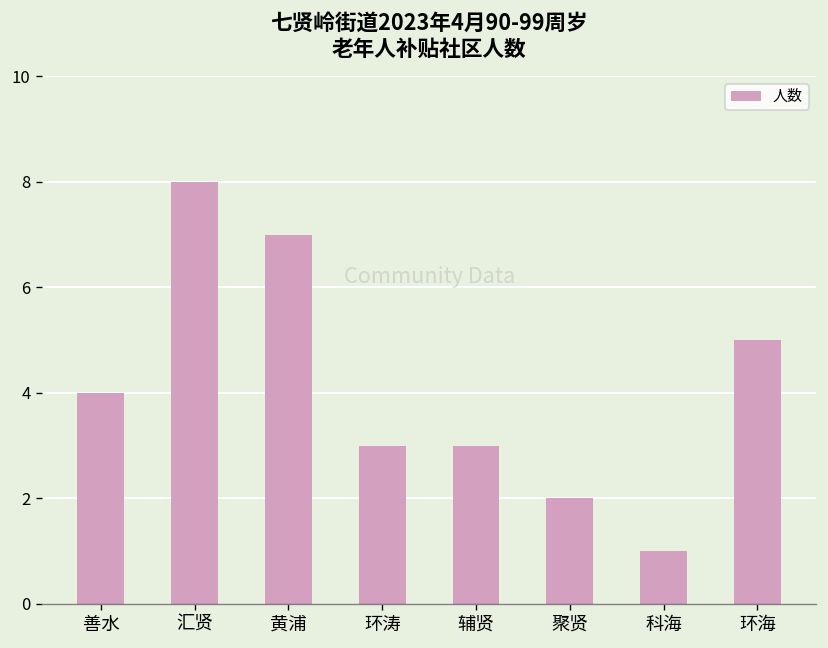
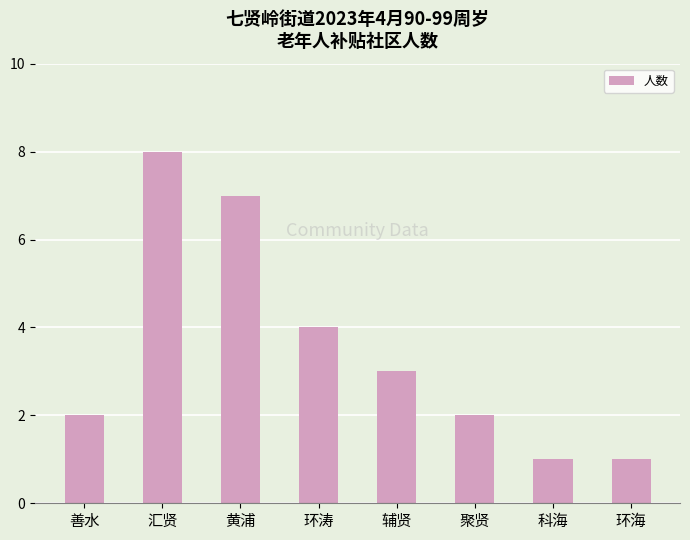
  {
-   "善水": 4,
+   "善水": 2,
    "汇贤": 8,
    "黄浦": 7,
-   "环涛": 3,
+   "环涛": 4,
    "辅贤": 3,
    "聚贤": 2,
    "科海": 1,
-   "环海": 5
+   "环海": 1
  }
